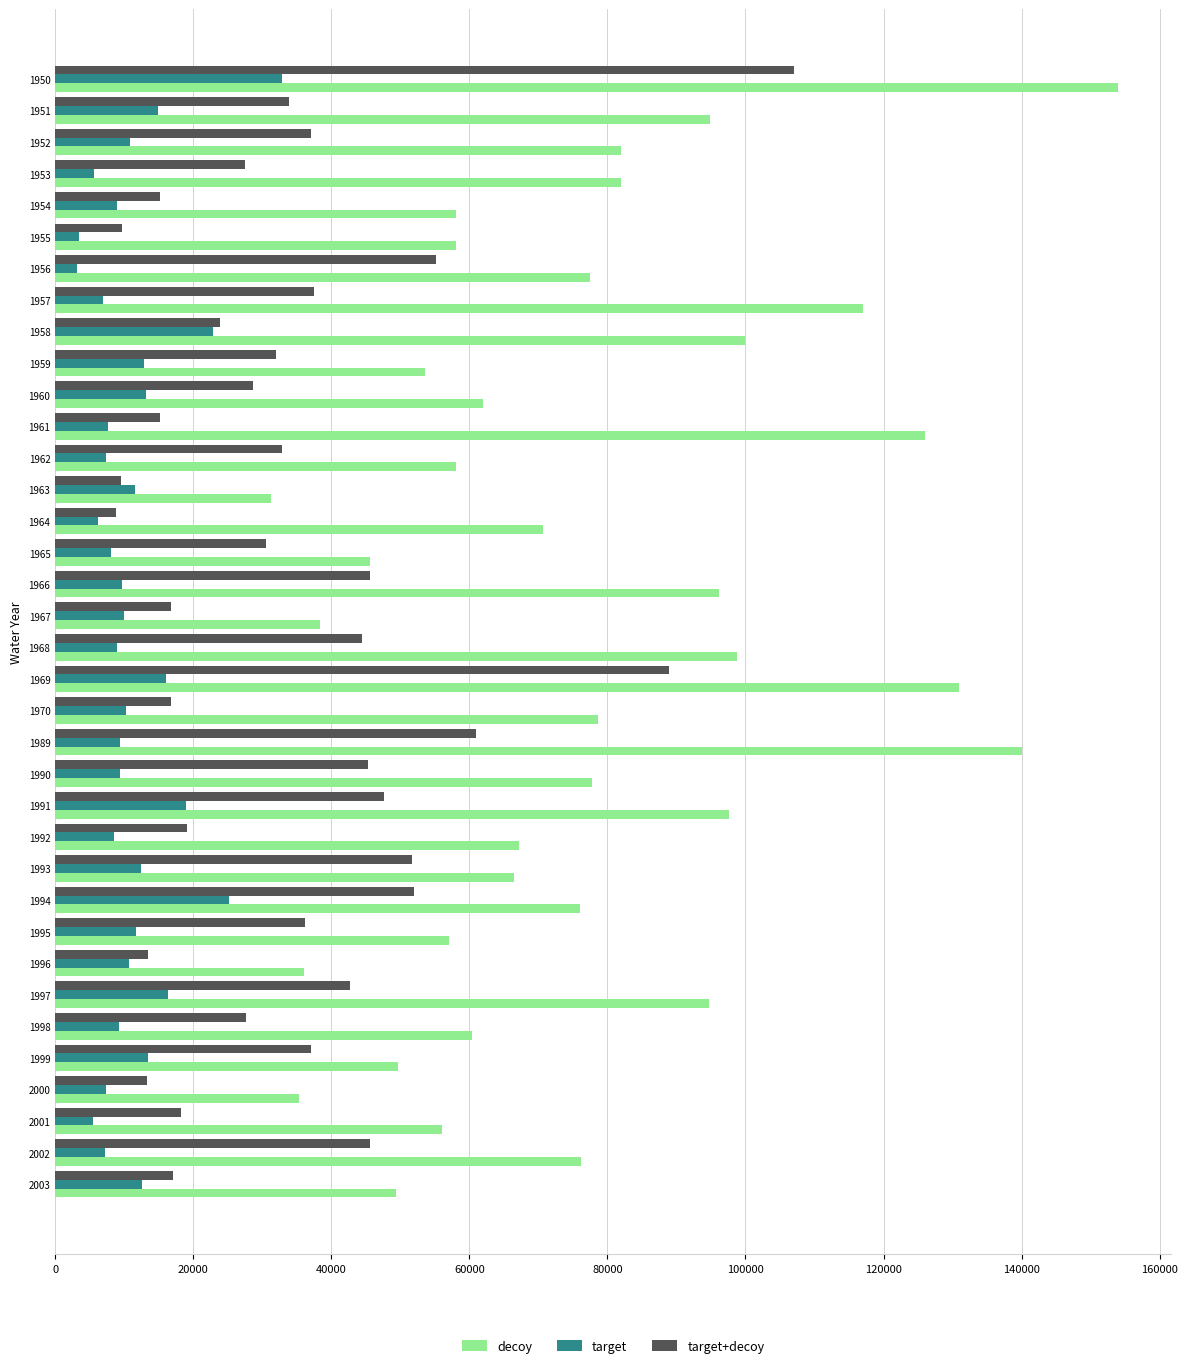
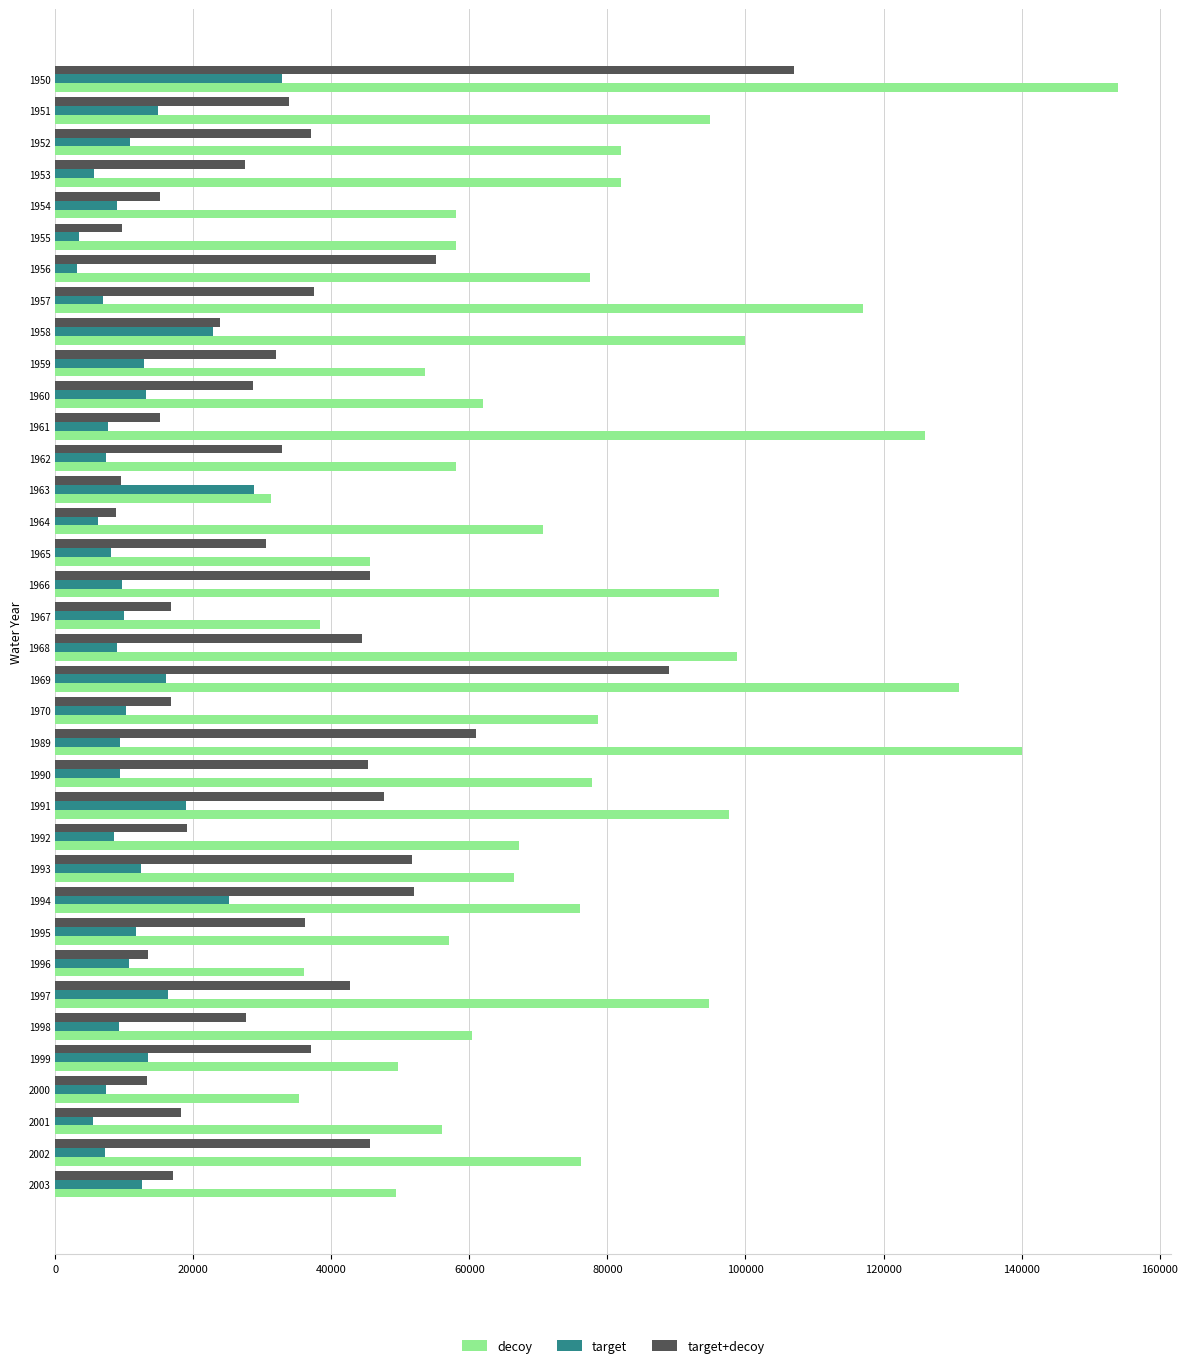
  {
    "decoy": {
      "1950": 154000,
      "1951": 95000,
      "1952": 82000,
      "1953": 82000,
      "1954": 58000,
      "1955": 58000,
      "1956": 77000,
      "1957": 117000,
      "1958": 100000,
      "1959": 54000,
      "1960": 62000,
      "1961": 126000,
      "1962": 58000,
      "1963": 31000,
      "1964": 71000,
      "1965": 46000,
      "1966": 96000,
      "1967": 38000,
      "1968": 99000,
      "1969": 131000,
      "1970": 79000,
      "1989": 140000,
      "1990": 78000,
      "1991": 98000,
      "1992": 67000,
      "1993": 66000,
      "1994": 76000,
      "1995": 57000,
      "1996": 36000,
      "1997": 95000,
      "1998": 60000,
      "1999": 50000,
      "2000": 35000,
      "2001": 56000,
      "2002": 76000,
      "2003": 49000
    },
    "target": {
      "1950": 33000,
      "1951": 15000,
      "1952": 11000,
      "1953": 6000,
      "1954": 9000,
      "1955": 3000,
      "1956": 3000,
      "1957": 7000,
      "1958": 23000,
      "1959": 13000,
      "1960": 13000,
      "1961": 8000,
      "1962": 7000,
-     "1963": 12000,
+     "1963": 29000,
      "1964": 6000,
      "1965": 8000,
      "1966": 10000,
      "1967": 10000,
      "1968": 9000,
      "1969": 16000,
      "1970": 10000,
      "1989": 9000,
      "1990": 9000,
      "1991": 19000,
      "1992": 9000,
      "1993": 12000,
      "1994": 25000,
      "1995": 12000,
      "1996": 11000,
      "1997": 16000,
      "1998": 9000,
      "1999": 14000,
      "2000": 7000,
      "2001": 6000,
      "2002": 7000,
      "2003": 13000
    },
    "target+decoy": {
      "1950": 107000,
      "1951": 34000,
      "1952": 37000,
      "1953": 28000,
      "1954": 15000,
      "1955": 10000,
      "1956": 55000,
      "1957": 38000,
      "1958": 24000,
      "1959": 32000,
      "1960": 29000,
      "1961": 15000,
      "1962": 33000,
      "1963": 9000,
      "1964": 9000,
      "1965": 31000,
      "1966": 46000,
      "1967": 17000,
      "1968": 44000,
      "1969": 89000,
      "1970": 17000,
      "1989": 61000,
      "1990": 45000,
      "1991": 48000,
      "1992": 19000,
      "1993": 52000,
      "1994": 52000,
      "1995": 36000,
      "1996": 13000,
      "1997": 43000,
      "1998": 28000,
      "1999": 37000,
      "2000": 13000,
      "2001": 18000,
      "2002": 46000,
      "2003": 17000
    }
  }
